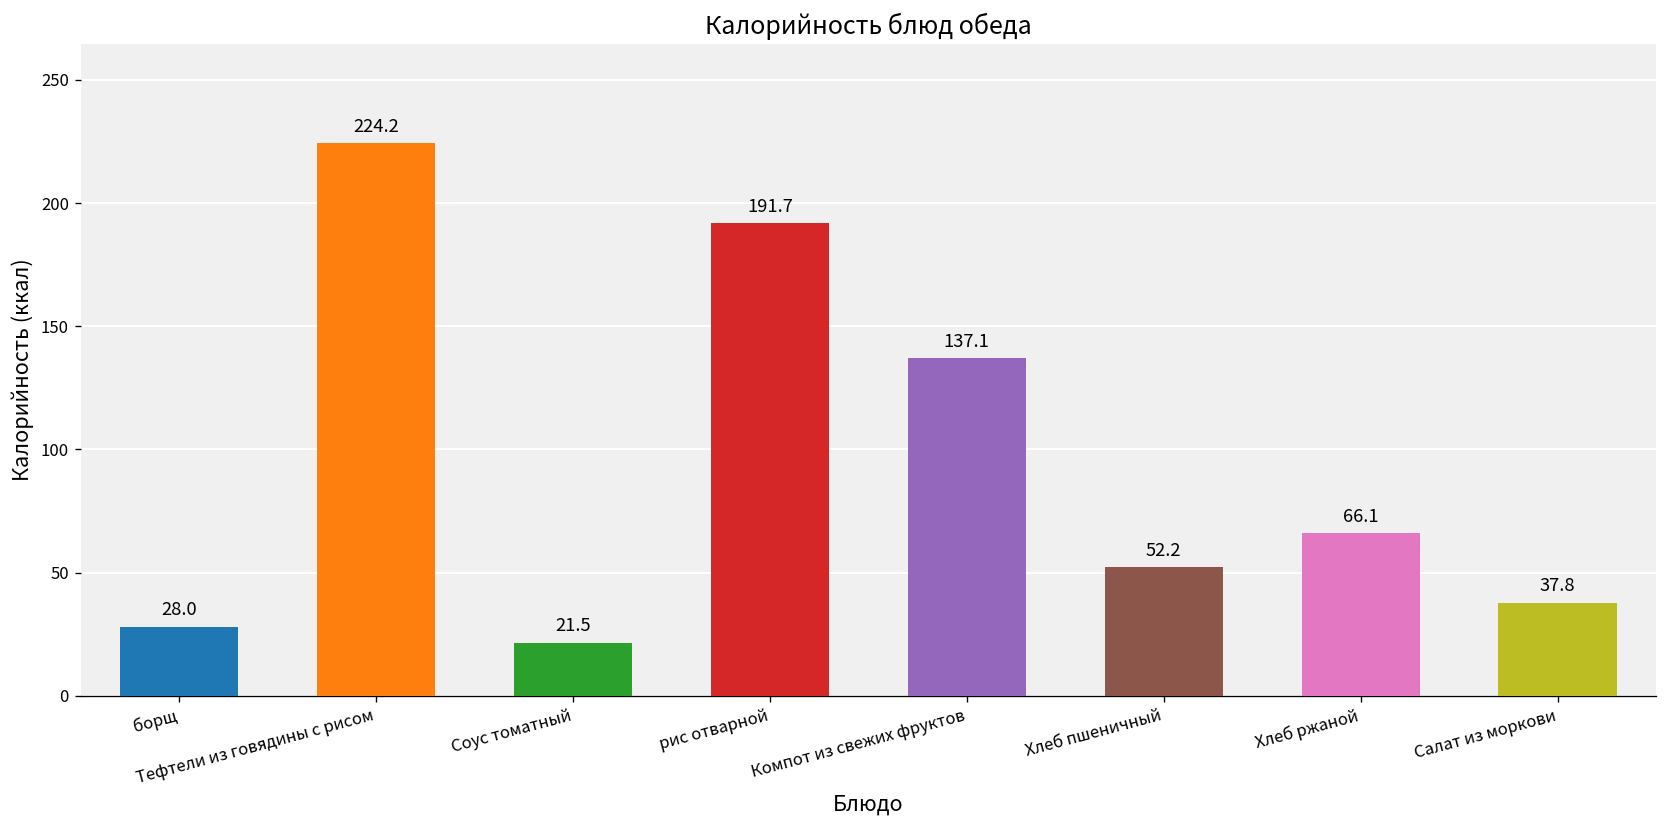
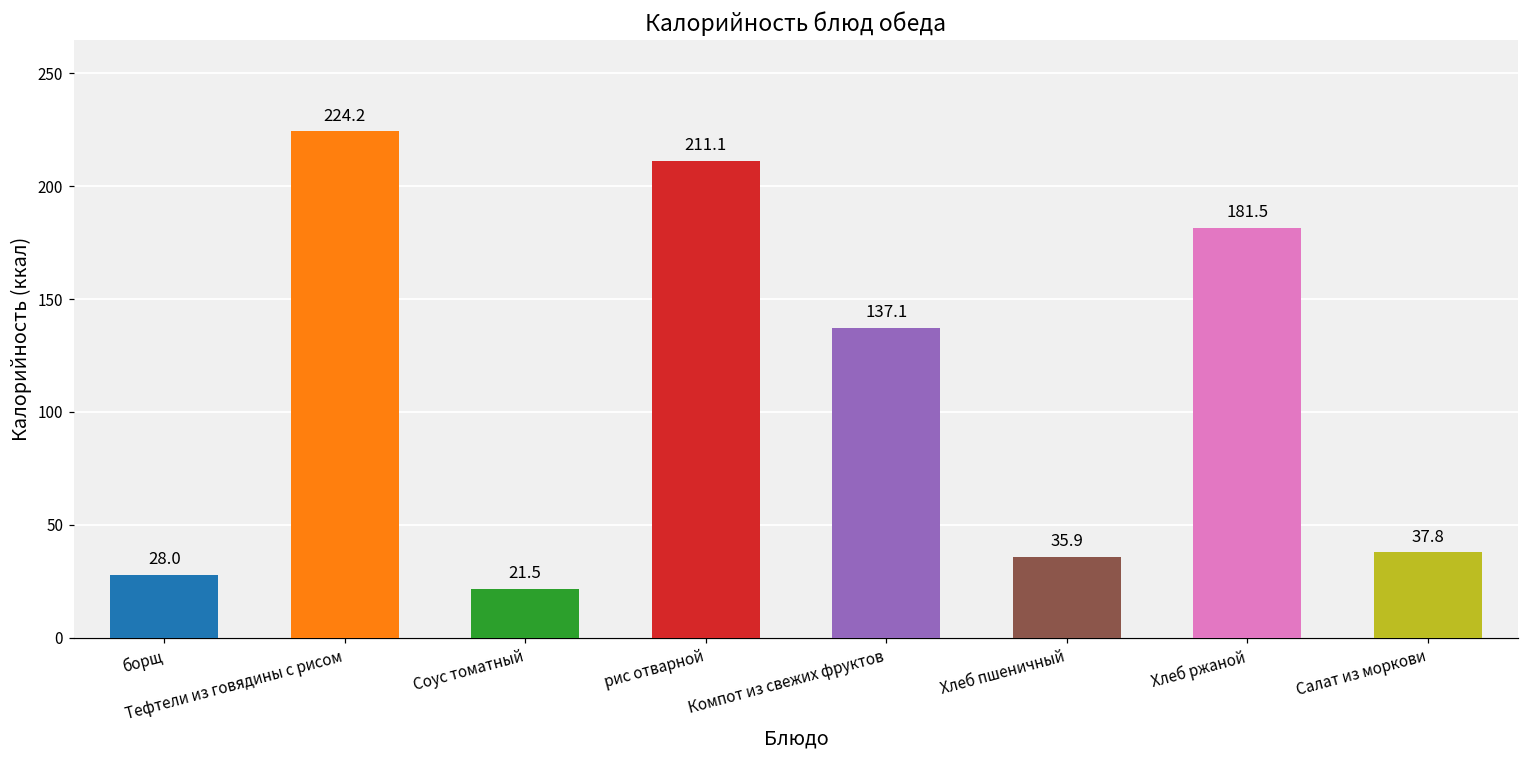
  {
    "борщ": 28.0,
    "Тефтели из говядины с рисом": 224.2,
    "Соус томатный": 21.5,
-   "рис отварной": 191.7,
+   "рис отварной": 211.1,
    "Компот из свежих фруктов": 137.1,
-   "Хлеб пшеничный": 52.2,
-   "Хлеб ржаной": 66.1,
+   "Хлеб пшеничный": 35.9,
+   "Хлеб ржаной": 181.5,
    "Салат из моркови": 37.8
  }
